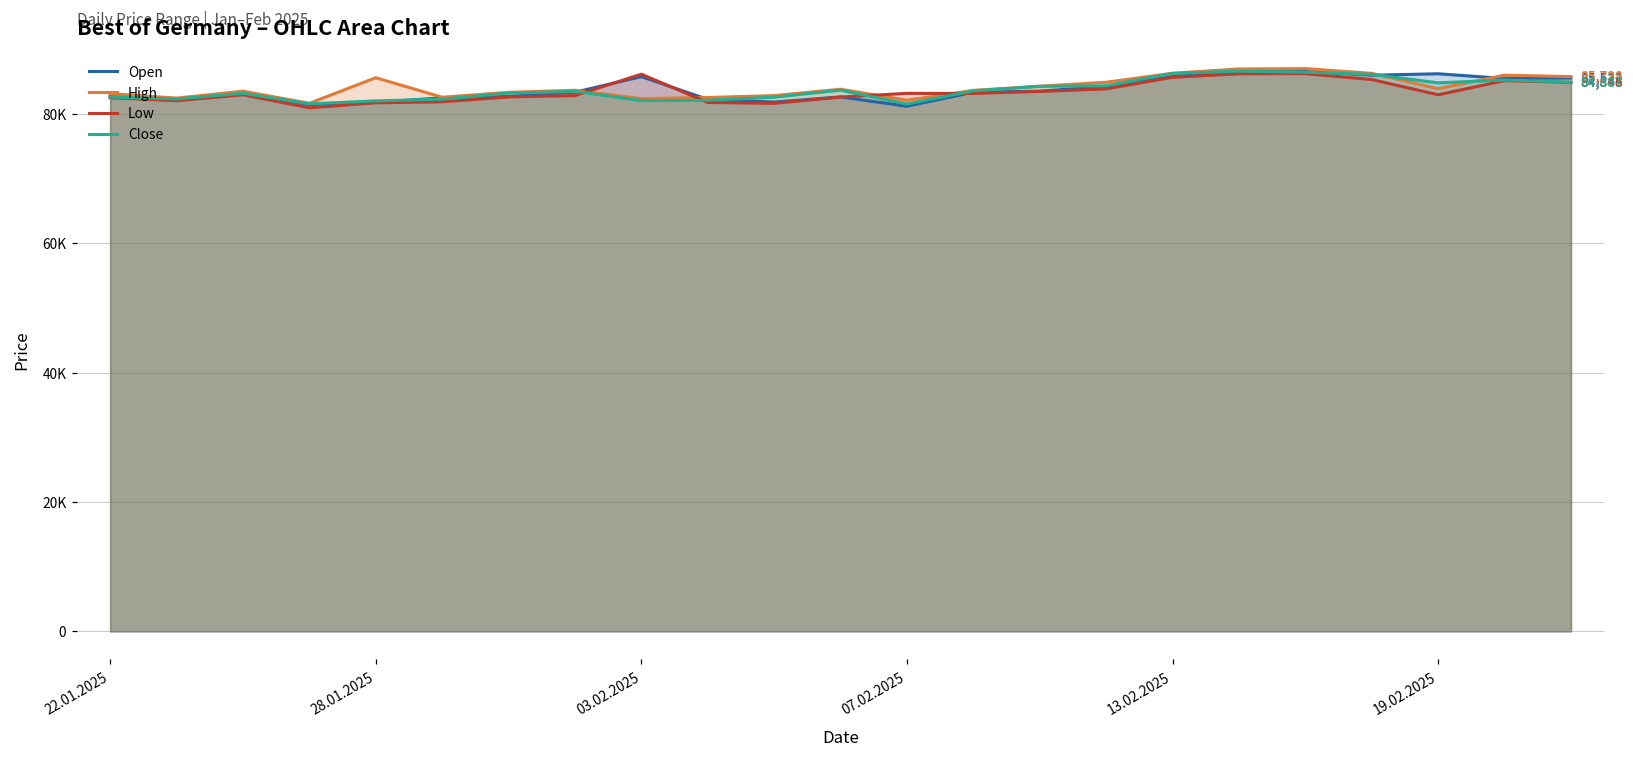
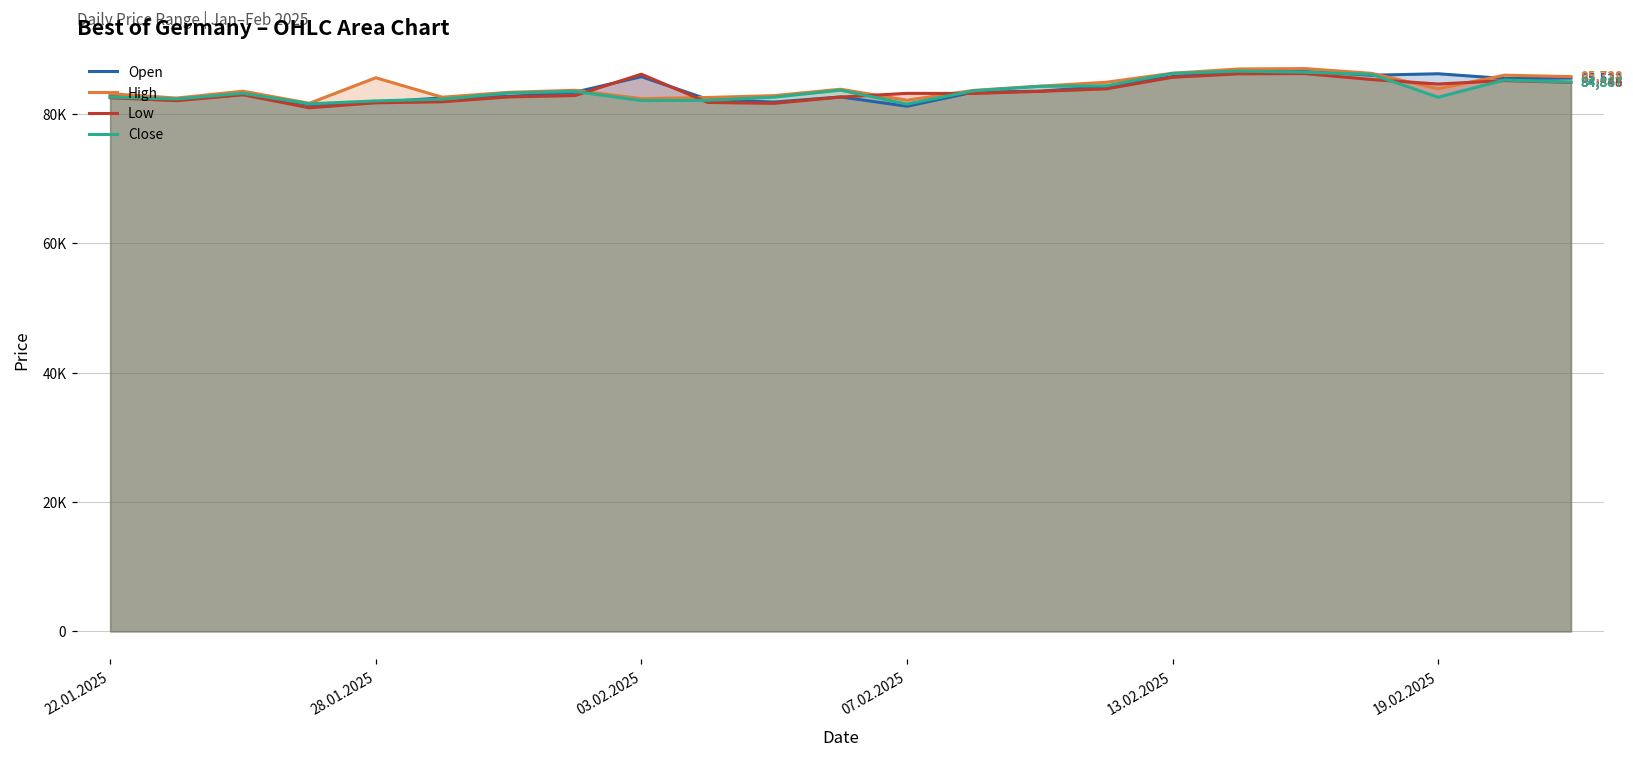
  {
    "Open": {
      "19.02.2025": 86000
    },
    "High": {
      "28.01.2025": 86000,
      "07.02.2025": 82000,
      "19.02.2025": 84000
    },
    "Low": {
      "07.02.2025": 83000,
-     "19.02.2025": 83000
+     "19.02.2025": 85000
    },
    "Close": {
-     "19.02.2025": 85000
+     "19.02.2025": 83000
    }
  }
